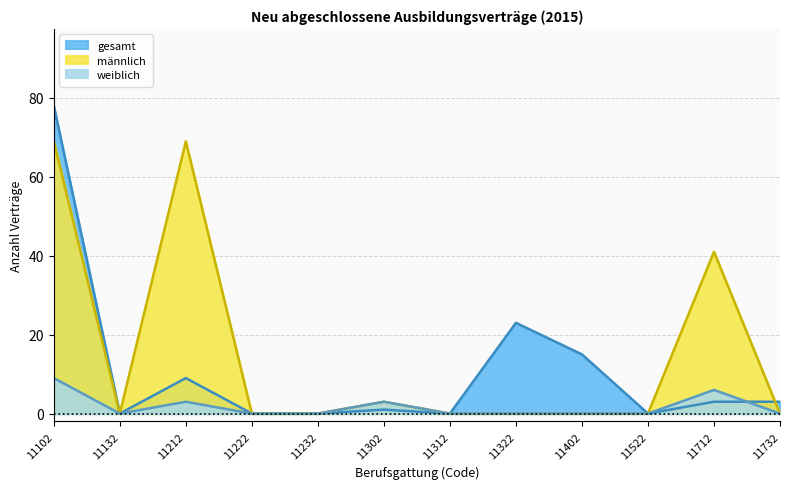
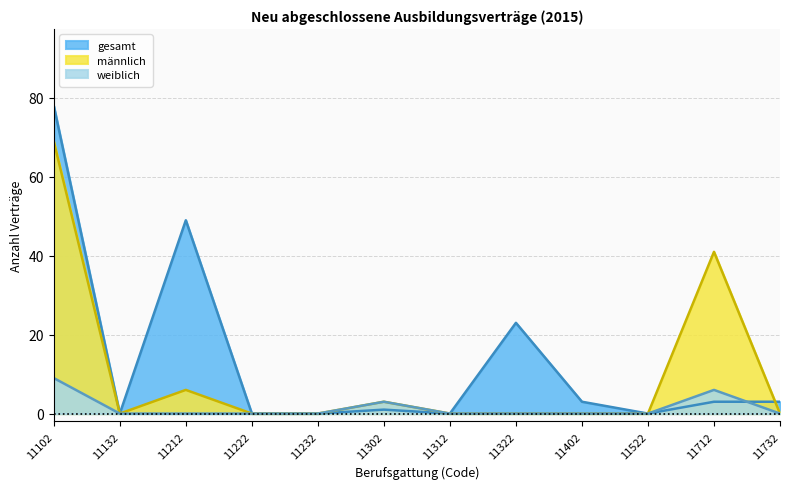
  {
    "gesamt": {
      "11102": 78,
-     "11212": 9,
+     "11212": 49,
      "11302": 1,
      "11322": 23,
-     "11402": 15,
+     "11402": 3,
      "11712": 3,
      "11732": 3
    },
    "männlich": {
      "11102": 69,
-     "11212": 69,
+     "11212": 6,
      "11712": 41
    },
    "weiblich": {
      "11102": 9,
-     "11212": 3,
+     "11212": 0,
      "11712": 6
    }
  }
